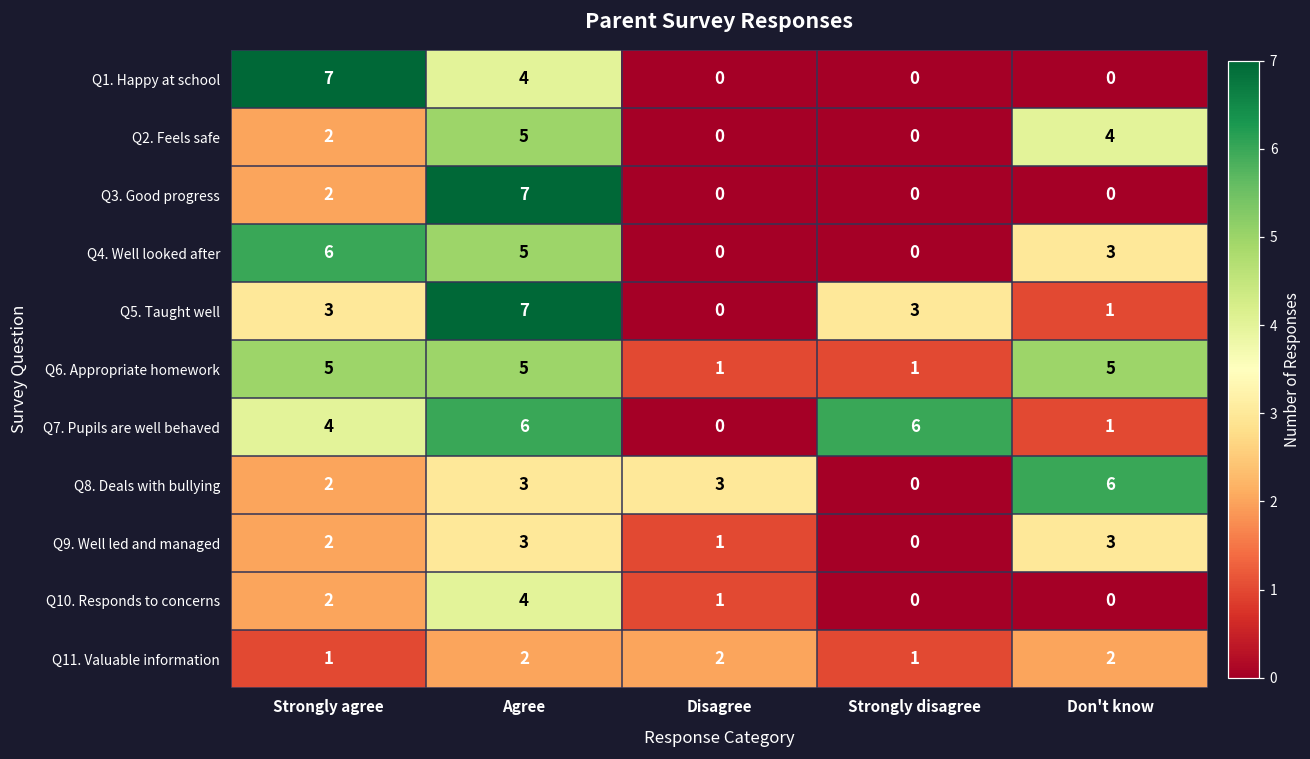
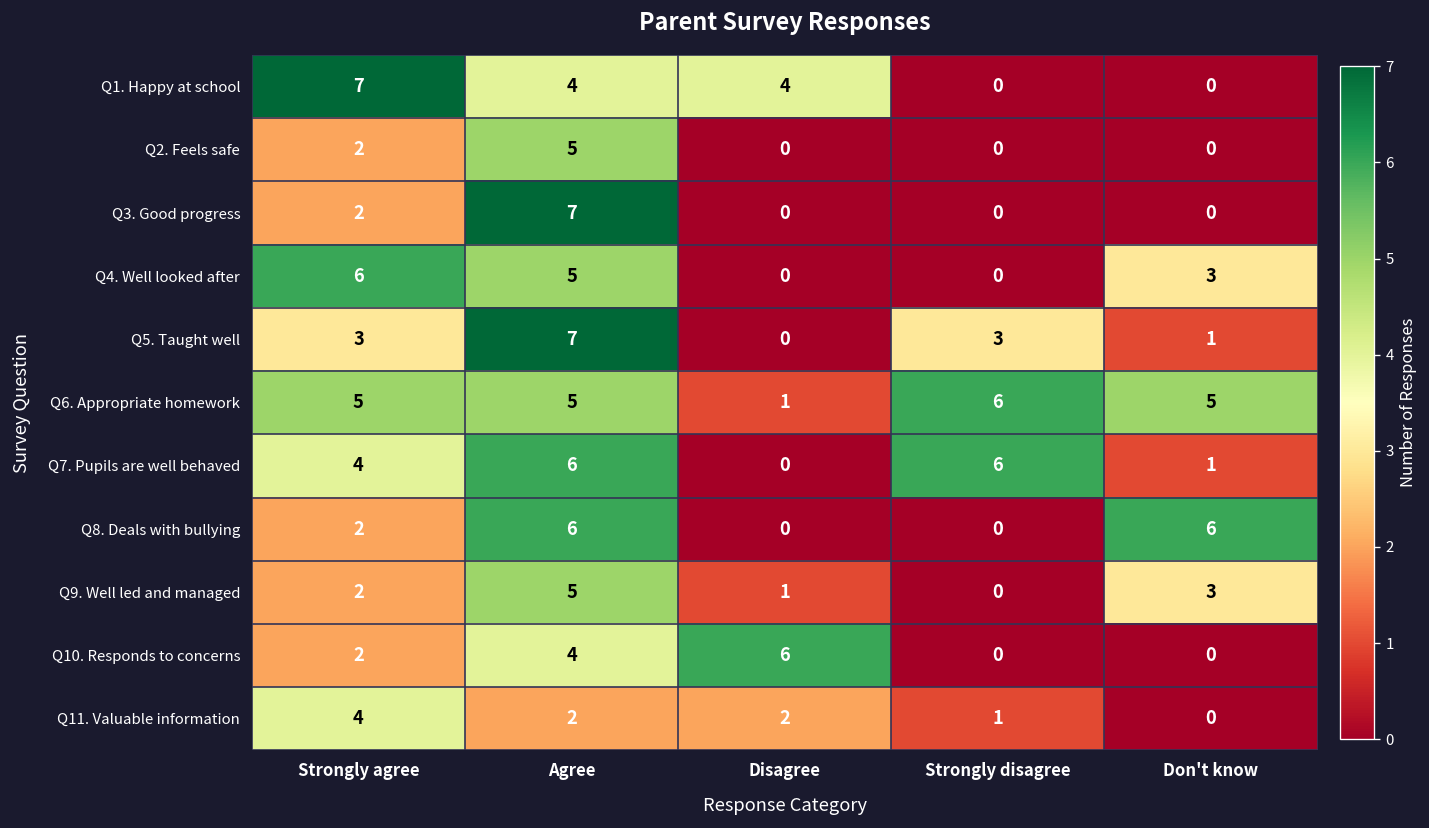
  {
    "Q1. Happy at school": {
      "Strongly agree": 7,
      "Agree": 4,
-     "Disagree": 0,
+     "Disagree": 4,
      "Strongly disagree": 0,
      "Don't know": 0
    },
    "Q2. Feels safe": {
      "Strongly agree": 2,
      "Agree": 5,
      "Disagree": 0,
      "Strongly disagree": 0,
-     "Don't know": 4
+     "Don't know": 0
    },
    "Q3. Good progress": {
      "Strongly agree": 2,
      "Agree": 7,
      "Disagree": 0,
      "Strongly disagree": 0,
      "Don't know": 0
    },
    "Q4. Well looked after": {
      "Strongly agree": 6,
      "Agree": 5,
      "Disagree": 0,
      "Strongly disagree": 0,
      "Don't know": 3
    },
    "Q5. Taught well": {
      "Strongly agree": 3,
      "Agree": 7,
      "Disagree": 0,
      "Strongly disagree": 3,
      "Don't know": 1
    },
    "Q6. Appropriate homework": {
      "Strongly agree": 5,
      "Agree": 5,
      "Disagree": 1,
-     "Strongly disagree": 1,
+     "Strongly disagree": 6,
      "Don't know": 5
    },
    "Q7. Pupils are well behaved": {
      "Strongly agree": 4,
      "Agree": 6,
      "Disagree": 0,
      "Strongly disagree": 6,
      "Don't know": 1
    },
    "Q8. Deals with bullying": {
      "Strongly agree": 2,
-     "Agree": 3,
-     "Disagree": 3,
+     "Agree": 6,
+     "Disagree": 0,
      "Strongly disagree": 0,
      "Don't know": 6
    },
    "Q9. Well led and managed": {
      "Strongly agree": 2,
-     "Agree": 3,
+     "Agree": 5,
      "Disagree": 1,
      "Strongly disagree": 0,
      "Don't know": 3
    },
    "Q10. Responds to concerns": {
      "Strongly agree": 2,
      "Agree": 4,
-     "Disagree": 1,
+     "Disagree": 6,
      "Strongly disagree": 0,
      "Don't know": 0
    },
    "Q11. Valuable information": {
-     "Strongly agree": 1,
+     "Strongly agree": 4,
      "Agree": 2,
      "Disagree": 2,
      "Strongly disagree": 1,
-     "Don't know": 2
+     "Don't know": 0
    }
  }
